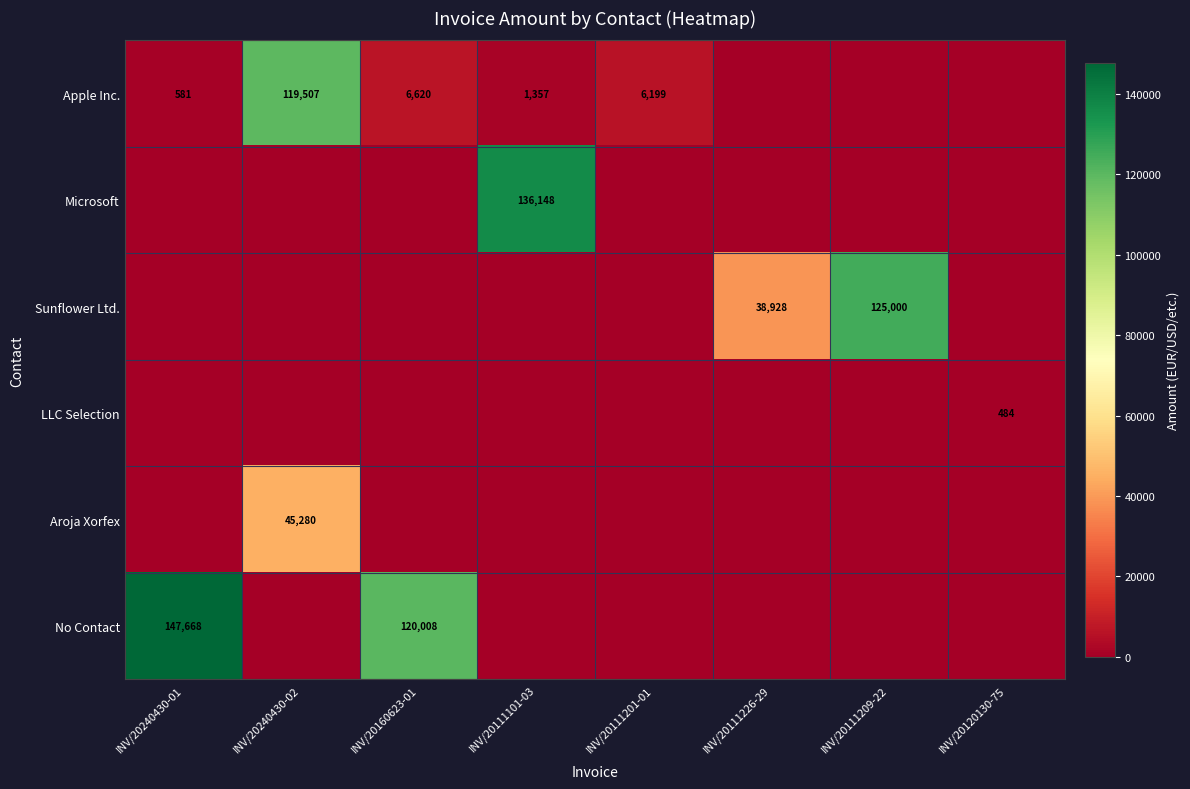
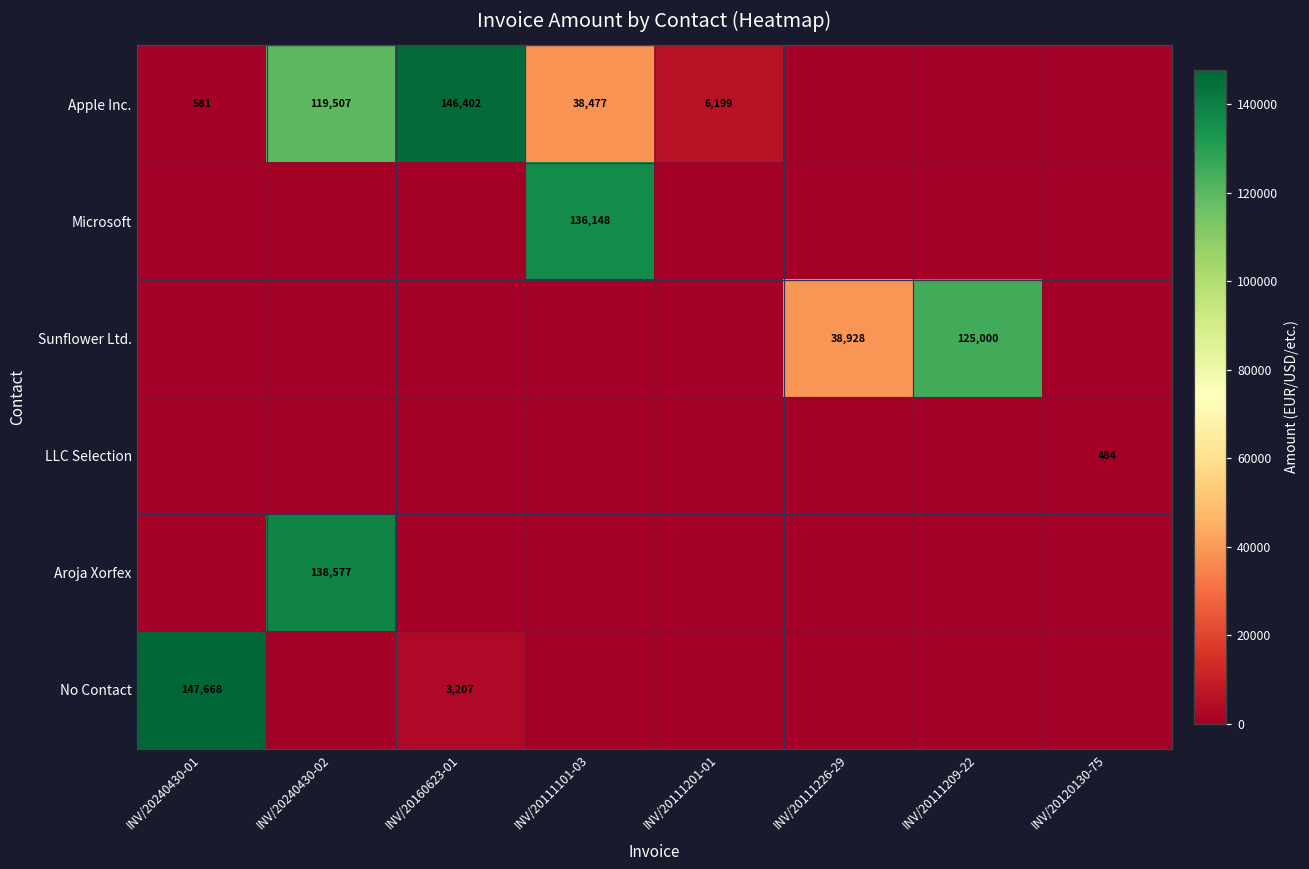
  {
    "Apple Inc.": {
      "INV/20240430-01": "581",
      "INV/20240430-02": "119,507",
-     "INV/20160623-01": "6,620",
-     "INV/20111101-03": "1,357",
+     "INV/20160623-01": "146,402",
+     "INV/20111101-03": "38,477",
      "INV/20111201-01": "6,199"
    },
    "Microsoft": {
      "INV/20111101-03": "136,148"
    },
    "Sunflower Ltd.": {
      "INV/20111226-29": "38,928",
      "INV/20111209-22": "125,000"
    },
    "LLC Selection": {
      "INV/20120130-75": "484"
    },
    "Aroja Xorfex": {
-     "INV/20240430-02": "45,280"
+     "INV/20240430-02": "138,577"
    },
    "No Contact": {
      "INV/20240430-01": "147,668",
-     "INV/20160623-01": "120,008"
+     "INV/20160623-01": "3,207"
    }
  }
